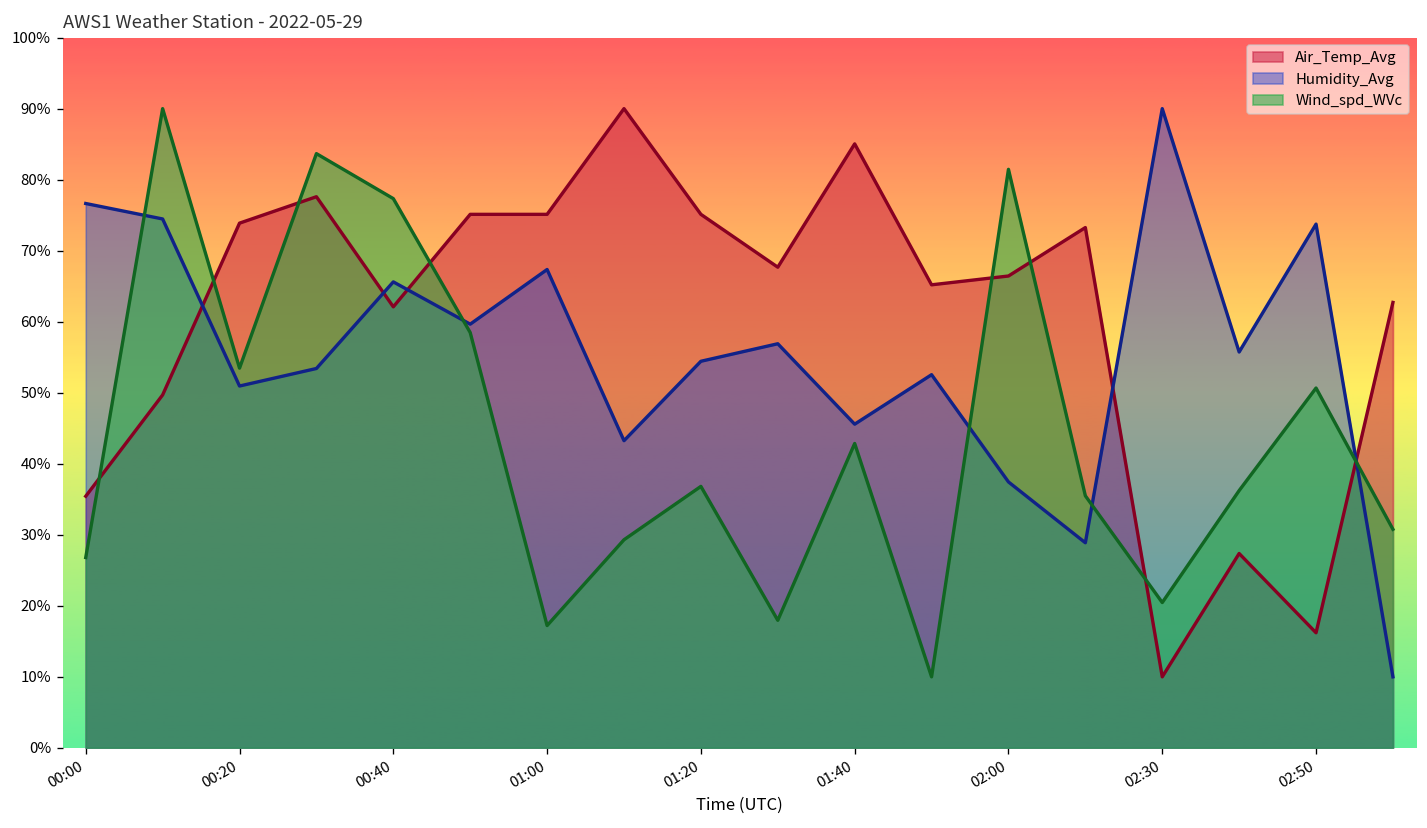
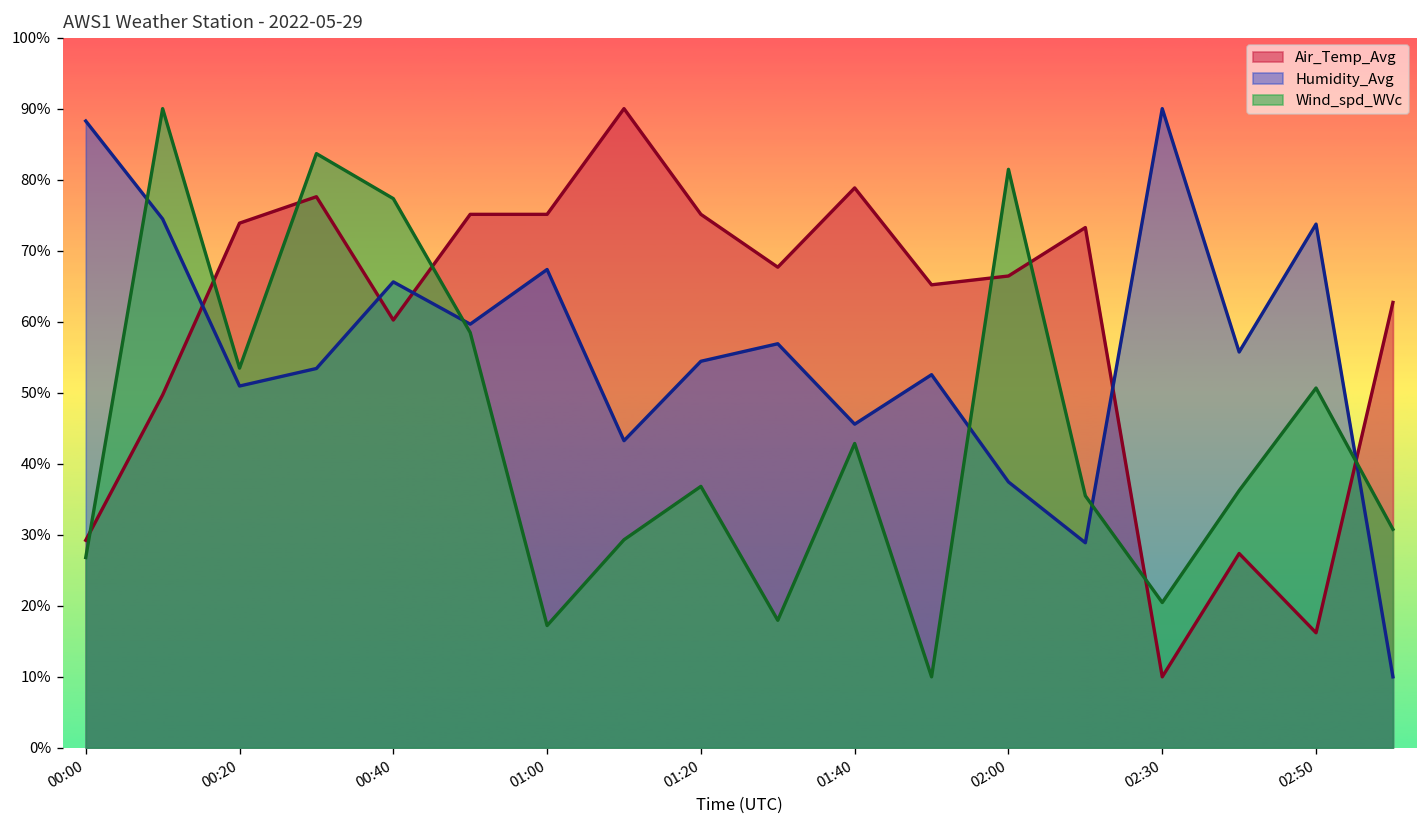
  {
    "Air_Temp_Avg": {
-     "00:00": "35%",
+     "00:00": "29%",
      "00:20": "74%",
-     "00:40": "62%",
+     "00:40": "60%",
      "01:00": "75%",
      "01:20": "75%",
-     "01:40": "85%",
+     "01:40": "79%",
      "02:00": "66%",
      "02:30": "10%",
      "02:50": "16%"
    },
    "Humidity_Avg": {
-     "00:00": "77%",
+     "00:00": "88%",
      "00:20": "51%",
      "00:40": "66%",
      "01:00": "67%",
      "01:20": "54%",
      "01:40": "46%",
      "02:00": "37%",
      "02:30": "90%",
      "02:50": "74%"
    },
    "Wind_spd_WVc": {
      "00:00": "27%",
      "00:20": "53%",
      "00:40": "77%",
      "01:00": "17%",
      "01:20": "37%",
      "01:40": "43%",
      "02:00": "81%",
      "02:30": "20%",
      "02:50": "51%"
    }
  }
